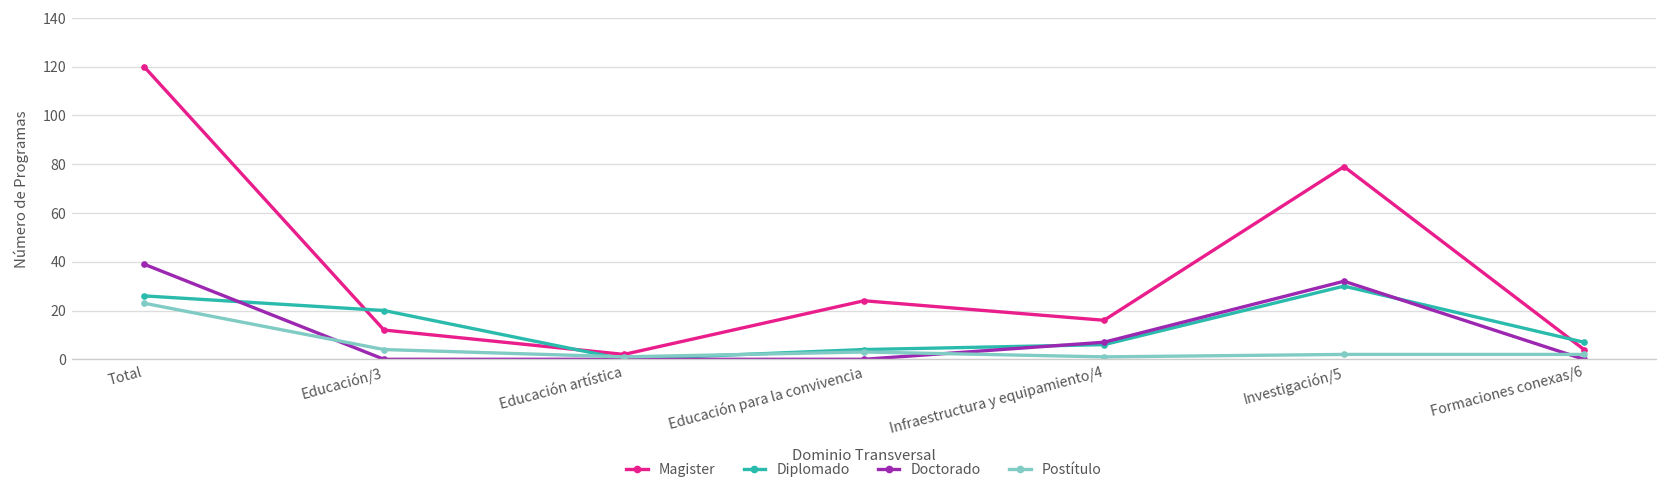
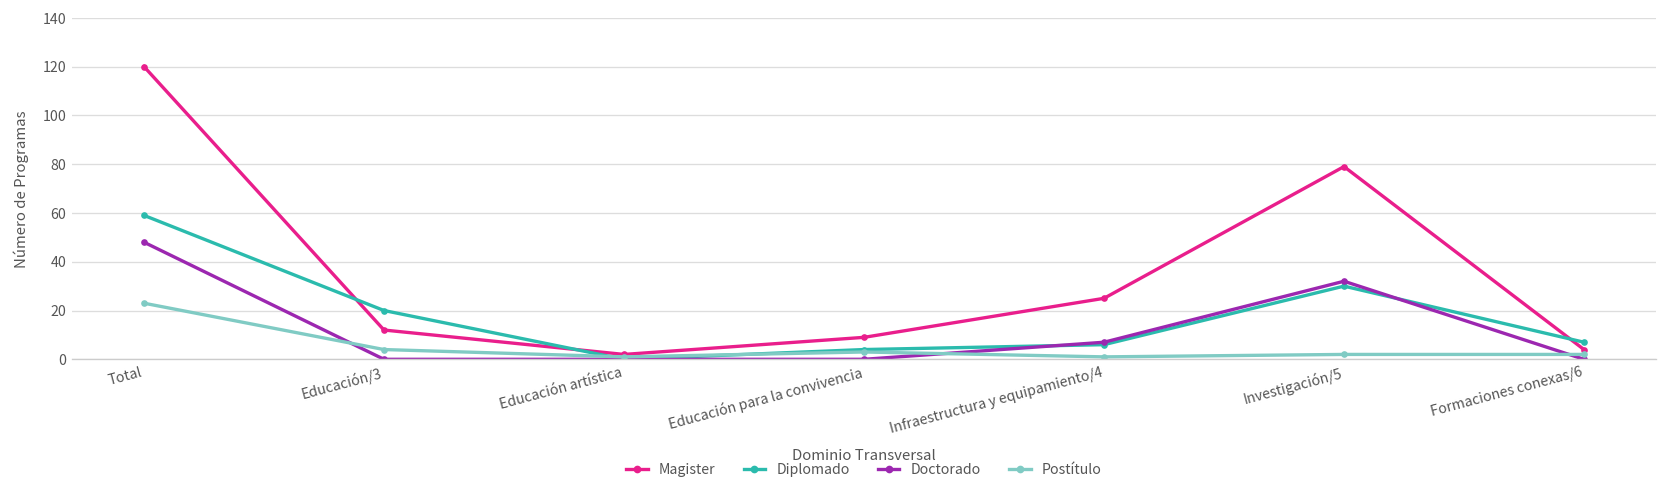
  {
    "Magister": {
      "Total": 120,
      "Educación/3": 12,
-     "Educación para la convivencia": 24,
-     "Infraestructura y equipamiento/4": 16,
+     "Educación para la convivencia": 9,
+     "Infraestructura y equipamiento/4": 25,
      "Investigación/5": 79,
      "Formaciones conexas/6": 4
    },
    "Diplomado": {
-     "Total": 26,
+     "Total": 59,
      "Educación/3": 20,
      "Investigación/5": 30,
      "Formaciones conexas/6": 7
    },
    "Doctorado": {
-     "Total": 39,
+     "Total": 48,
      "Educación/3": 0,
      "Educación para la convivencia": 0,
      "Investigación/5": 32,
      "Formaciones conexas/6": 0
    },
    "Postítulo": {
      "Total": 23,
      "Educación/3": 4,
      "Infraestructura y equipamiento/4": 1,
      "Investigación/5": 2,
      "Formaciones conexas/6": 2
    }
  }
